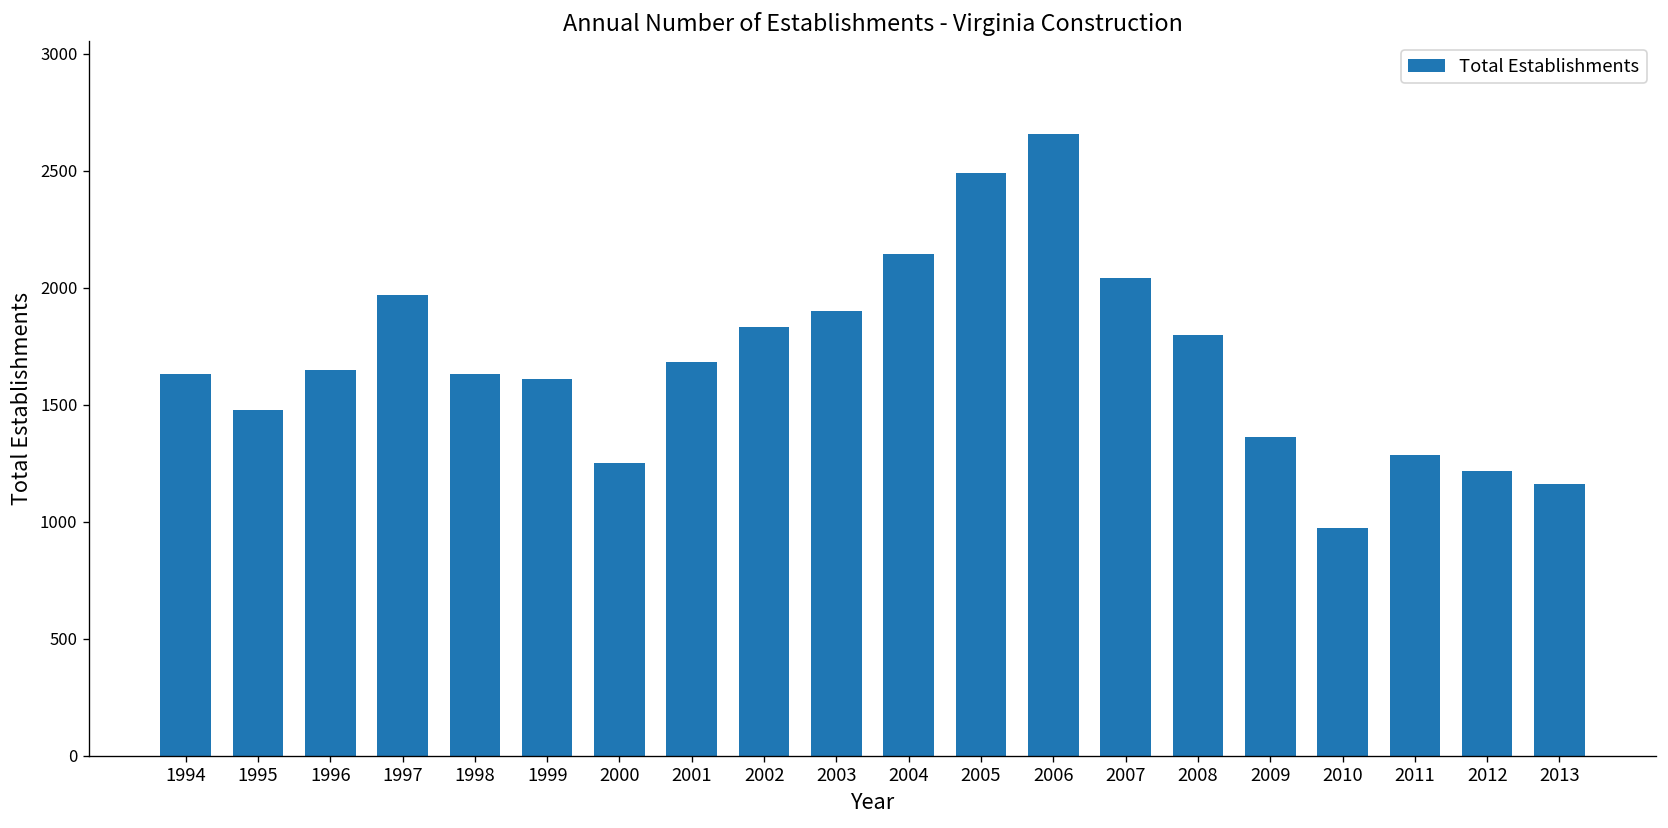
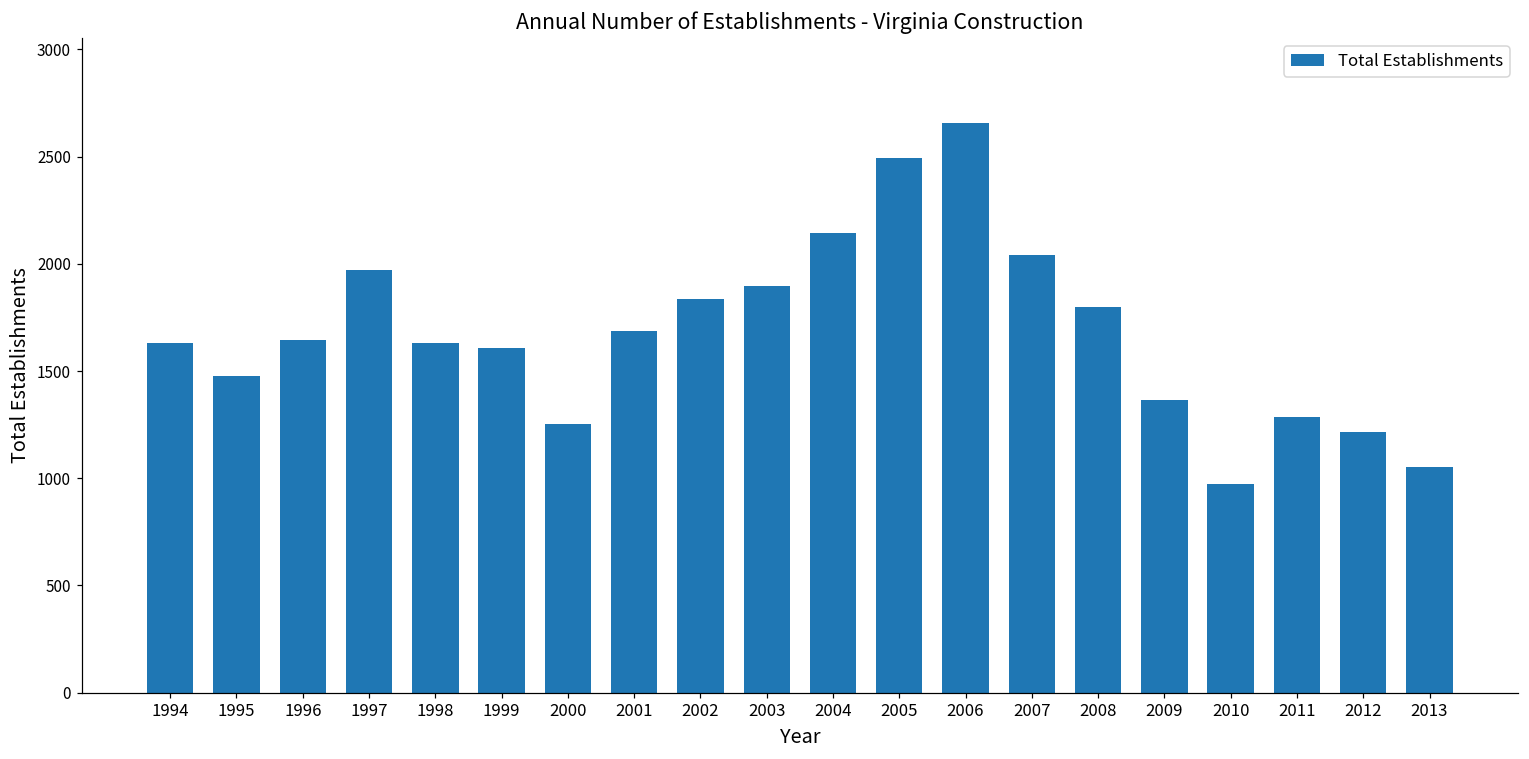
  {
    "1994": 1630,
    "1995": 1480,
    "1996": 1650,
    "1997": 1970,
    "1998": 1630,
    "1999": 1610,
    "2000": 1250,
    "2001": 1690,
    "2002": 1830,
    "2003": 1900,
    "2004": 2140,
    "2005": 2490,
    "2006": 2660,
    "2007": 2040,
    "2008": 1800,
    "2009": 1360,
    "2010": 970,
    "2011": 1280,
    "2012": 1220,
-   "2013": 1160
+   "2013": 1050
  }
